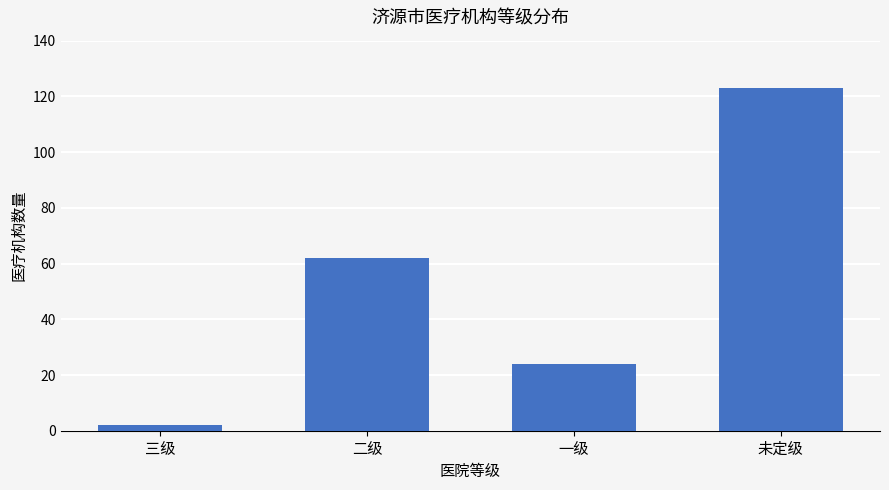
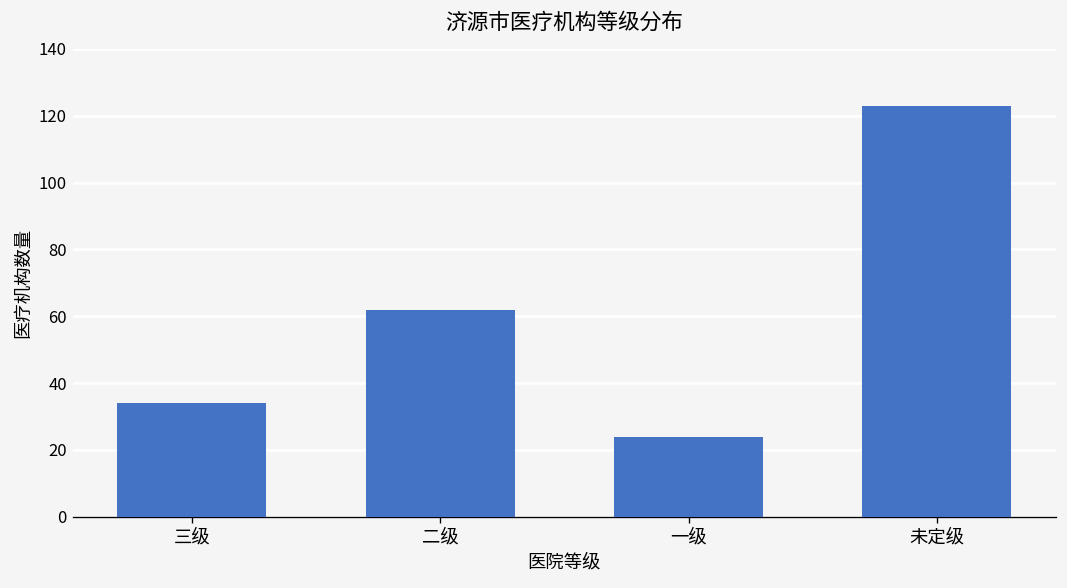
  {
-   "三级": 2,
+   "三级": 34,
    "二级": 62,
    "一级": 24,
    "未定级": 123
  }
